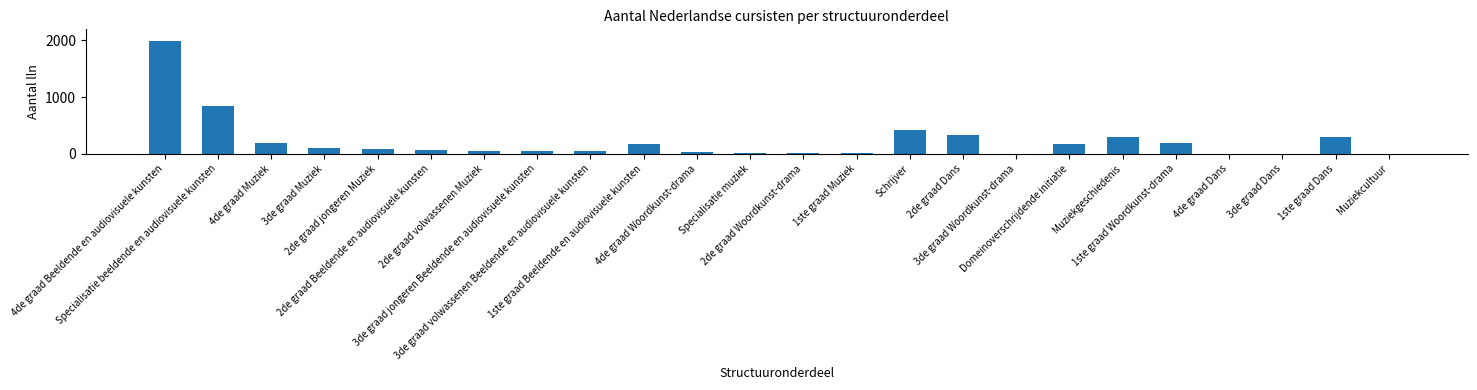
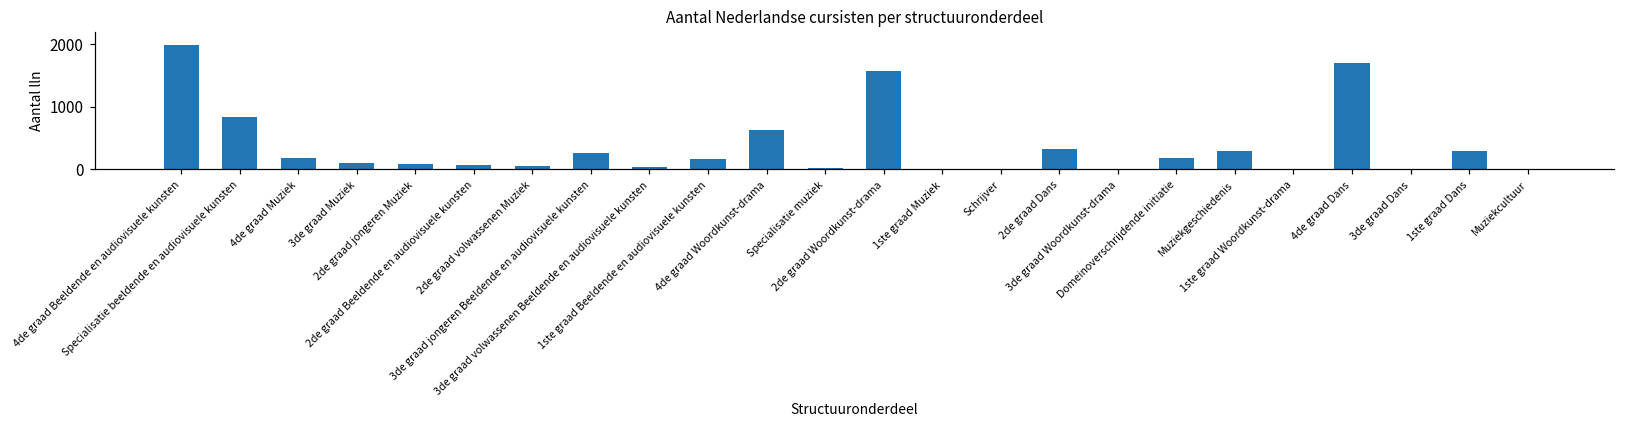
  {
    "4de graad Beeldende en audiovisuele kunsten": 2000,
    "Specialisatie beeldende en audiovisuele kunsten": 800,
    "4de graad Muziek": 200,
    "3de graad Muziek": 100,
    "2de graad jongeren Muziek": 100,
    "2de graad Beeldende en audiovisuele kunsten": 100,
    "2de graad volwassenen Muziek": 100,
-   "3de graad jongeren Beeldende en audiovisuele kunsten": 0,
+   "3de graad jongeren Beeldende en audiovisuele kunsten": 300,
    "1ste graad Beeldende en audiovisuele kunsten": 200,
-   "4de graad Woordkunst-drama": 0,
-   "2de graad Woordkunst-drama": 0,
-   "Schrijver": 400,
+   "4de graad Woordkunst-drama": 600,
+   "2de graad Woordkunst-drama": 1600,
+   "Schrijver": 0,
    "2de graad Dans": 300,
    "Domeinoverschrijdende initiatie": 200,
    "Muziekgeschiedenis": 300,
-   "1ste graad Woordkunst-drama": 200,
-   "4de graad Dans": 0,
+   "1ste graad Woordkunst-drama": 0,
+   "4de graad Dans": 1700,
    "1ste graad Dans": 300
  }
